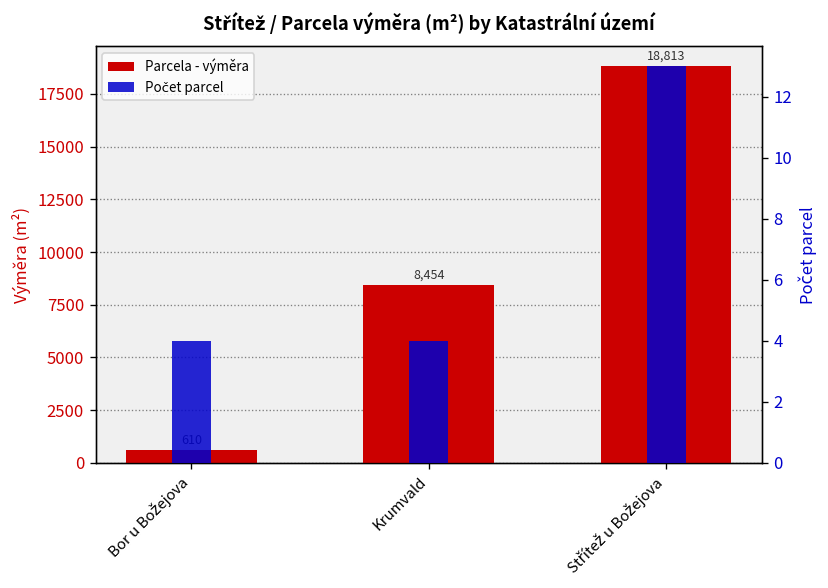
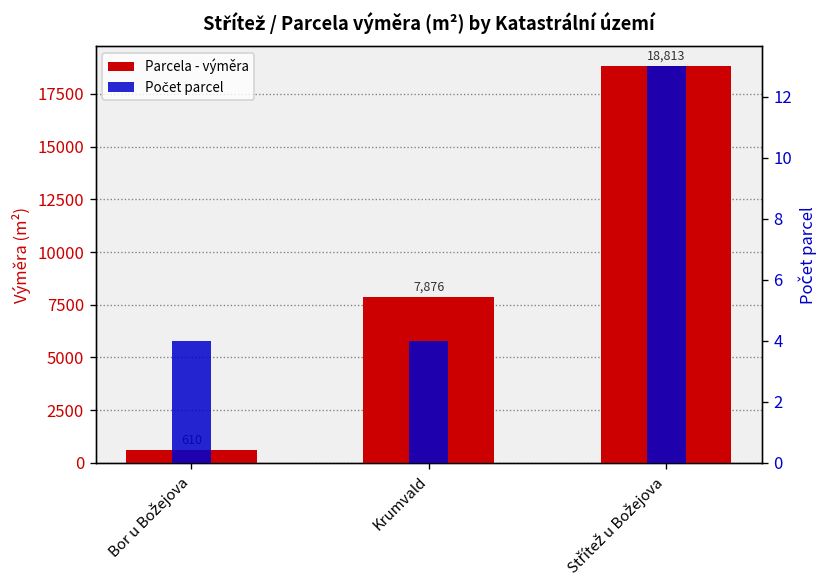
  {
    "Parcela - výměra": {
-     "Krumvald": "8,454",
+     "Krumvald": "7,876",
      "Střítež u Božejova": "18,813"
    }
  }
